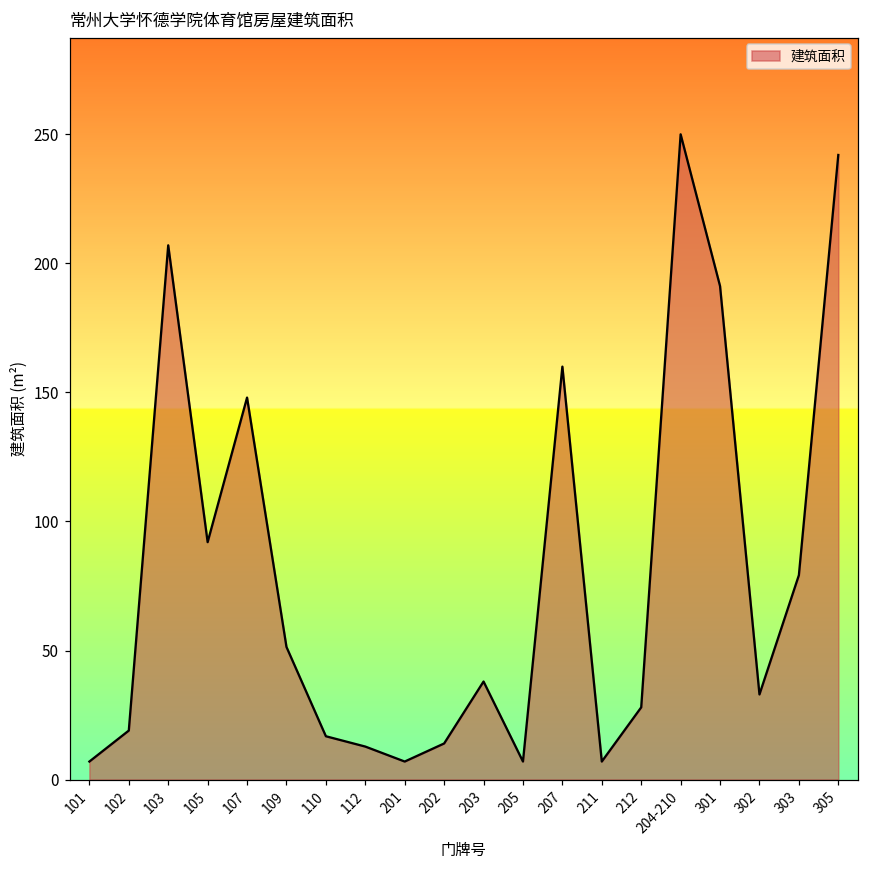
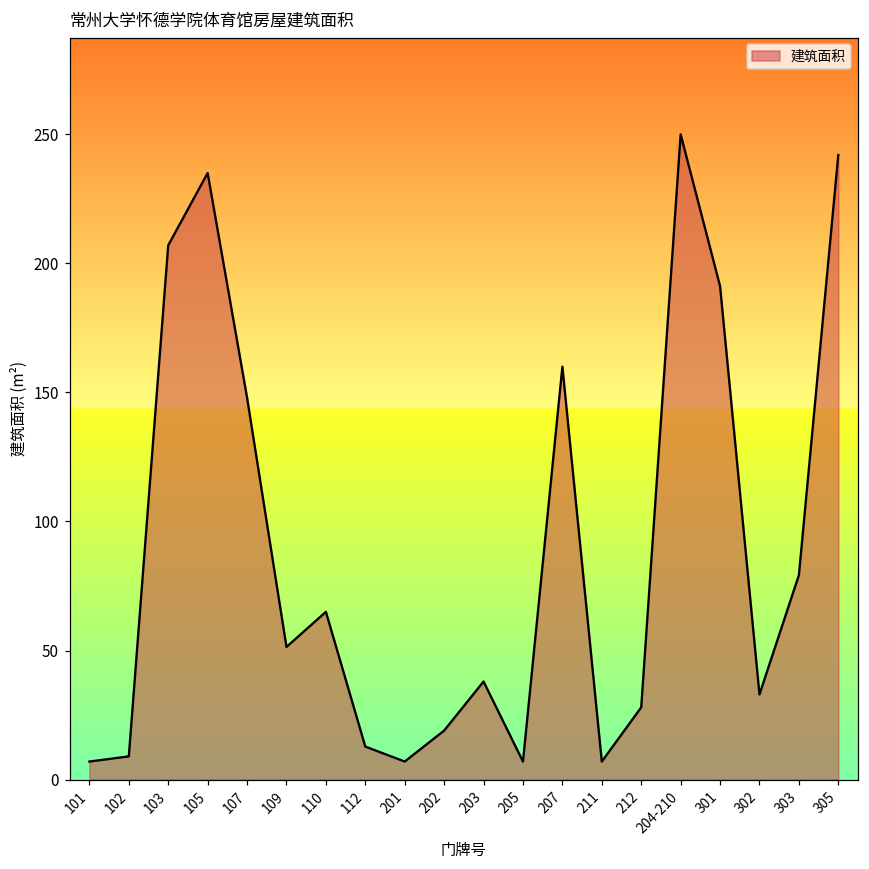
  {
    "101": 7,
-   "102": 19,
+   "102": 9,
    "103": 207,
-   "105": 92,
+   "105": 235,
    "107": 148,
    "109": 51,
-   "110": 17,
+   "110": 65,
    "112": 13,
    "201": 7,
-   "202": 14,
+   "202": 19,
    "203": 38,
    "205": 7,
    "207": 160,
    "211": 7,
    "212": 28,
    "204-210": 250,
    "301": 191,
    "302": 33,
    "303": 79,
    "305": 242
  }
